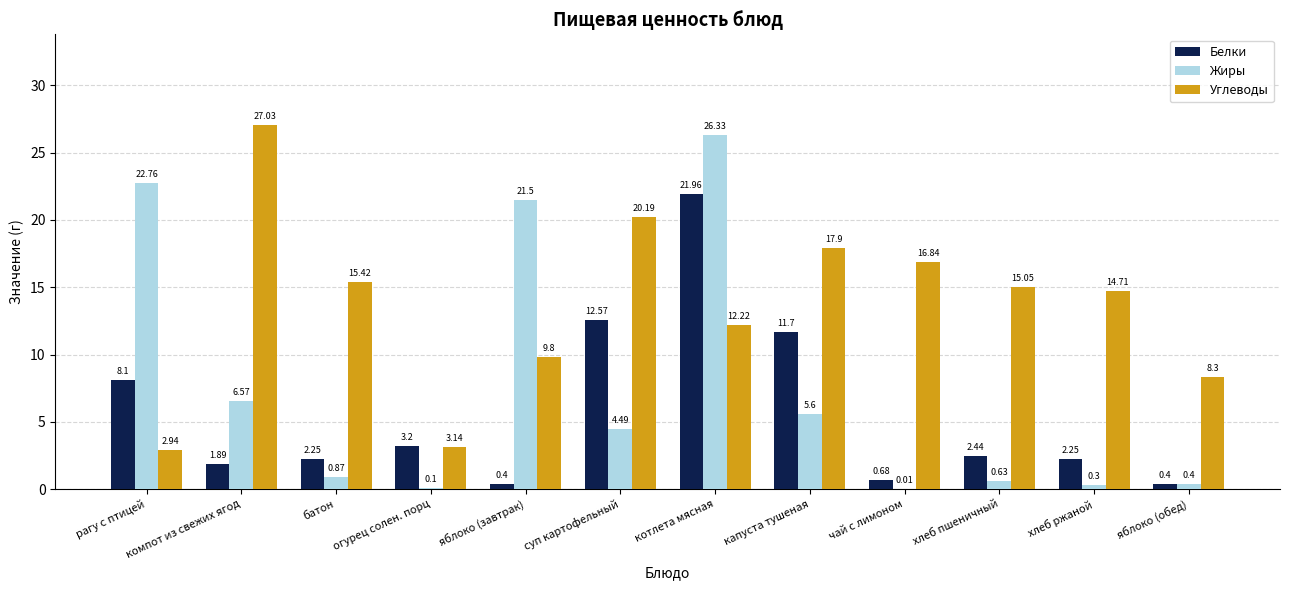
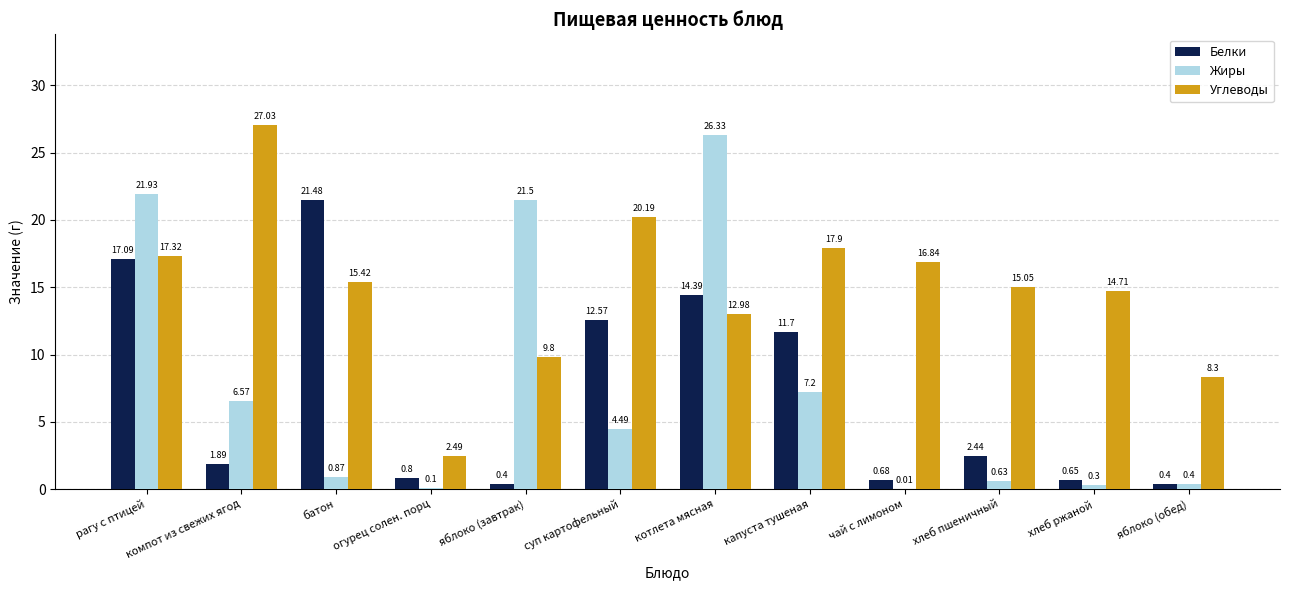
  {
    "Белки": {
-     "рагу с птицей": 8.1,
+     "рагу с птицей": 17.09,
      "компот из свежих ягод": 1.89,
-     "батон": 2.25,
-     "огурец солен. порц": 3.2,
+     "батон": 21.48,
+     "огурец солен. порц": 0.8,
      "яблоко (завтрак)": 0.4,
      "суп картофельный": 12.57,
-     "котлета мясная": 21.96,
+     "котлета мясная": 14.39,
      "капуста тушеная": 11.7,
      "чай с лимоном": 0.68,
      "хлеб пшеничный": 2.44,
-     "хлеб ржаной": 2.25,
+     "хлеб ржаной": 0.65,
      "яблоко (обед)": 0.4
    },
    "Жиры": {
-     "рагу с птицей": 22.76,
+     "рагу с птицей": 21.93,
      "компот из свежих ягод": 6.57,
      "батон": 0.87,
      "огурец солен. порц": 0.1,
      "яблоко (завтрак)": 21.5,
      "суп картофельный": 4.49,
      "котлета мясная": 26.33,
-     "капуста тушеная": 5.6,
+     "капуста тушеная": 7.2,
      "чай с лимоном": 0.01,
      "хлеб пшеничный": 0.63,
      "хлеб ржаной": 0.3,
      "яблоко (обед)": 0.4
    },
    "Углеводы": {
-     "рагу с птицей": 2.94,
+     "рагу с птицей": 17.32,
      "компот из свежих ягод": 27.03,
      "батон": 15.42,
-     "огурец солен. порц": 3.14,
+     "огурец солен. порц": 2.49,
      "яблоко (завтрак)": 9.8,
      "суп картофельный": 20.19,
-     "котлета мясная": 12.22,
+     "котлета мясная": 12.98,
      "капуста тушеная": 17.9,
      "чай с лимоном": 16.84,
      "хлеб пшеничный": 15.05,
      "хлеб ржаной": 14.71,
      "яблоко (обед)": 8.3
    }
  }
